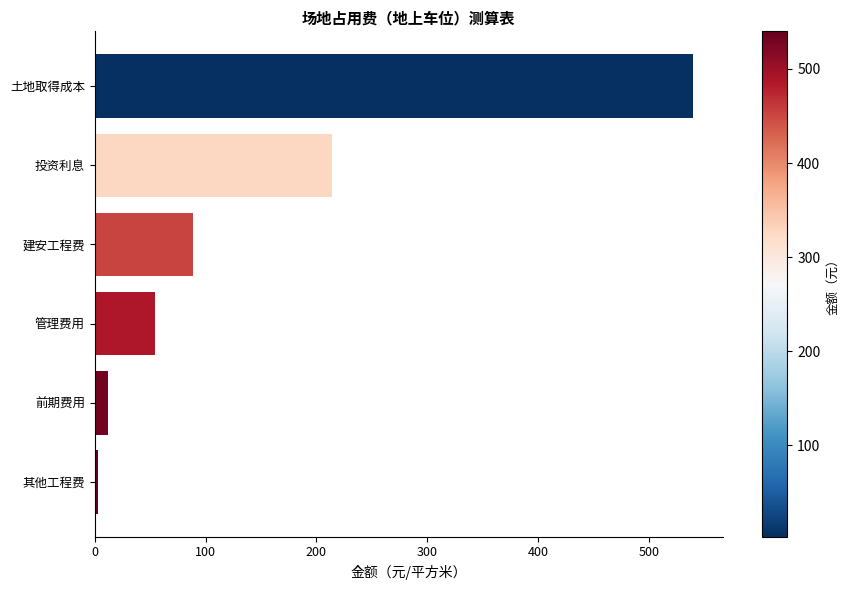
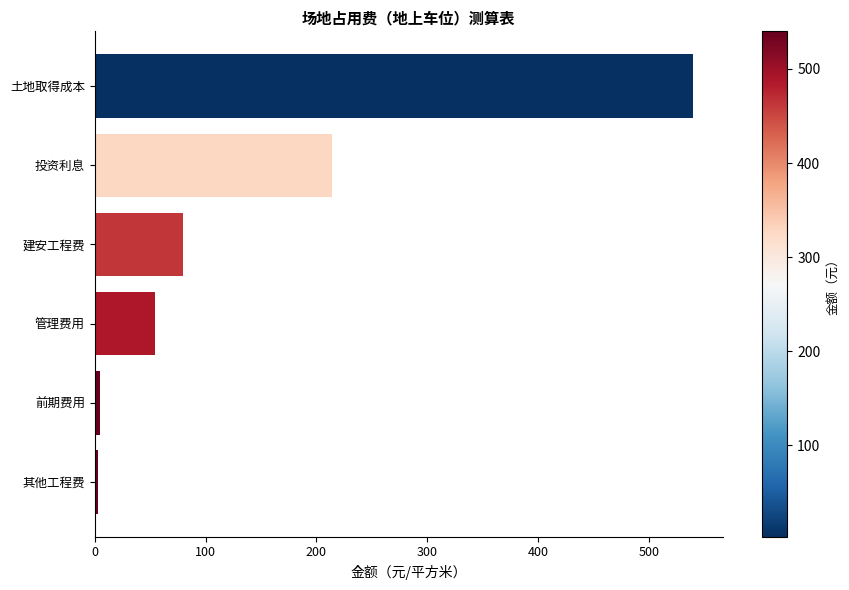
  {
    "土地取得成本": 540,
    "投资利息": 214,
-   "建安工程费": 89,
+   "建安工程费": 80,
    "管理费用": 54,
-   "前期费用": 12,
+   "前期费用": 4,
    "其他工程费": 3
  }
